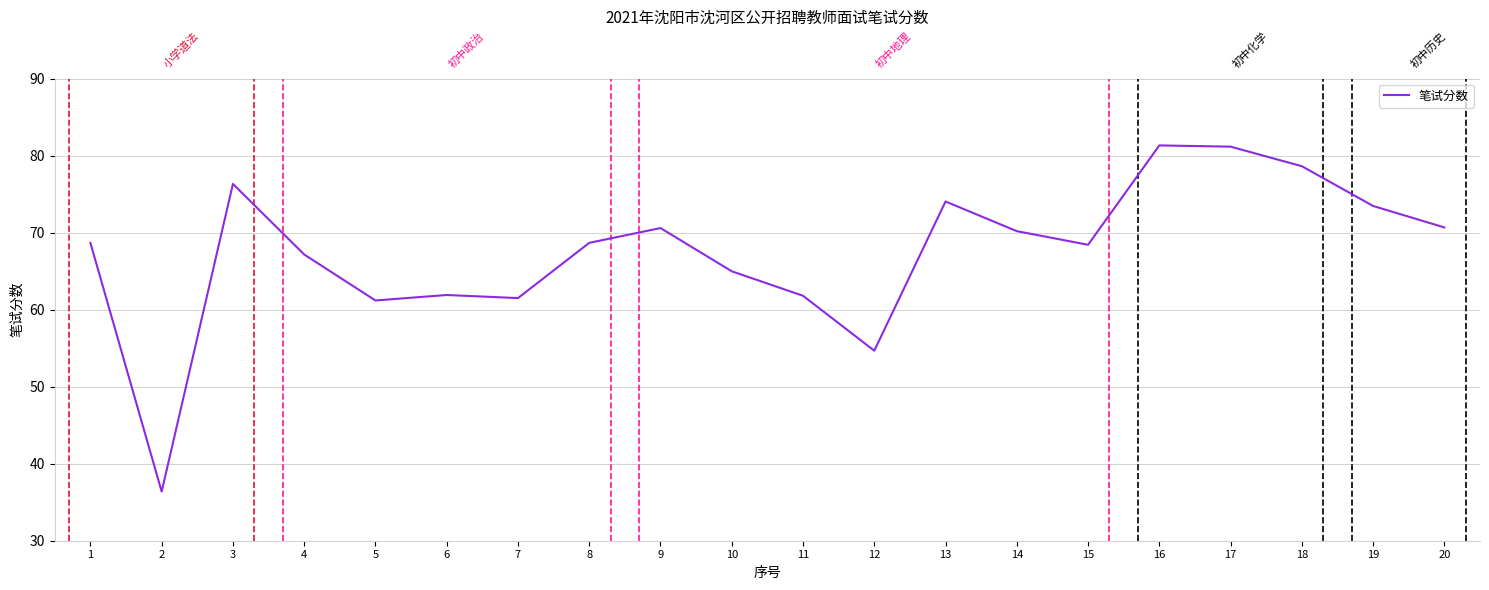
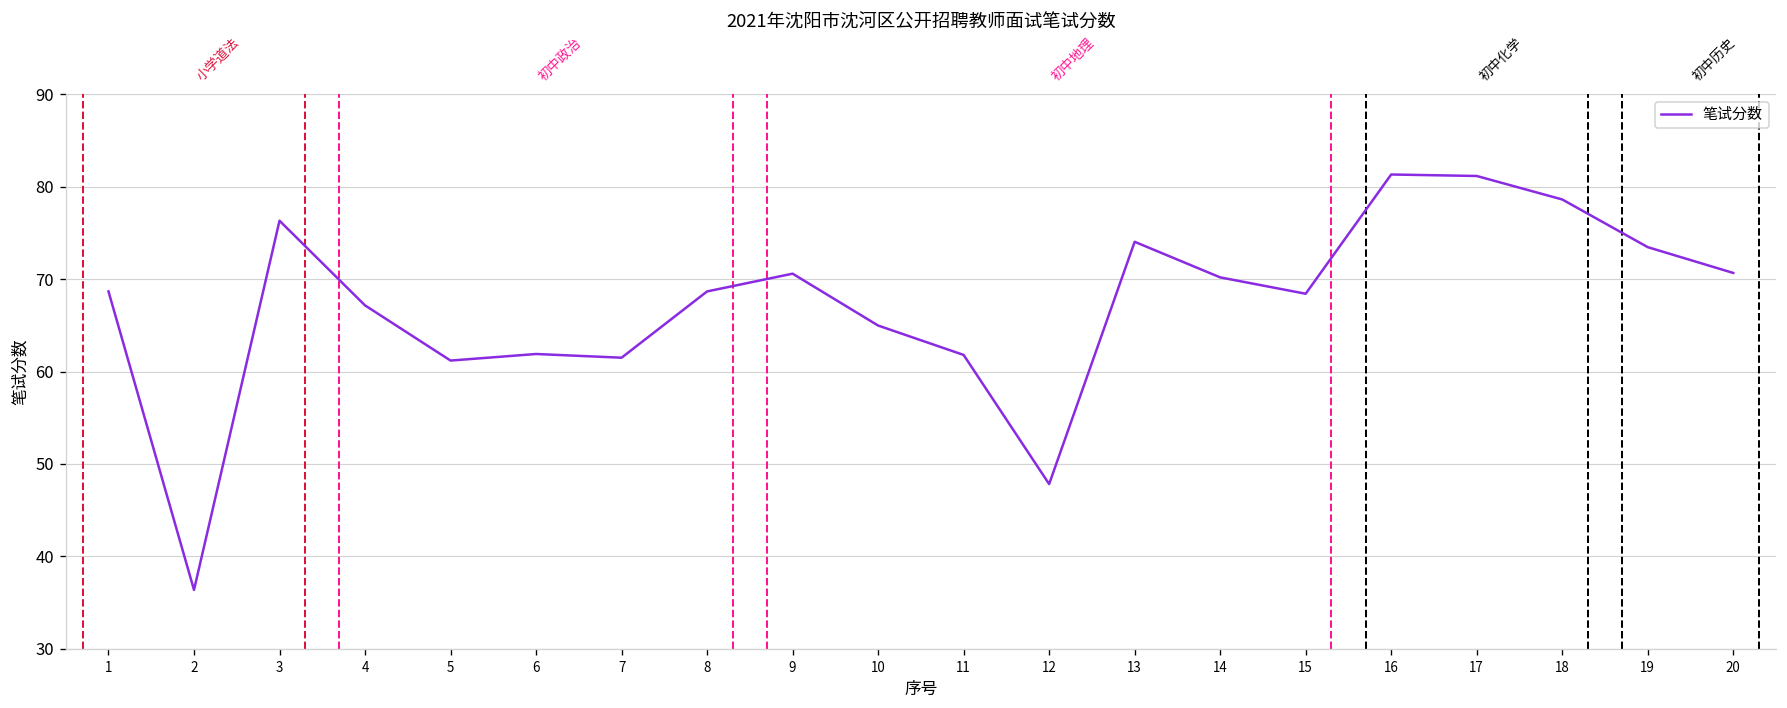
  {
    "1": 69,
    "2": 36,
    "3": 76,
    "4": 67,
    "5": 61,
    "6": 62,
    "7": 62,
    "8": 69,
    "9": 71,
    "10": 65,
    "11": 62,
-   "12": 55,
+   "12": 48,
    "13": 74,
    "14": 70,
    "15": 68,
    "16": 81,
    "17": 81,
    "18": 79,
    "19": 73,
    "20": 71
  }
